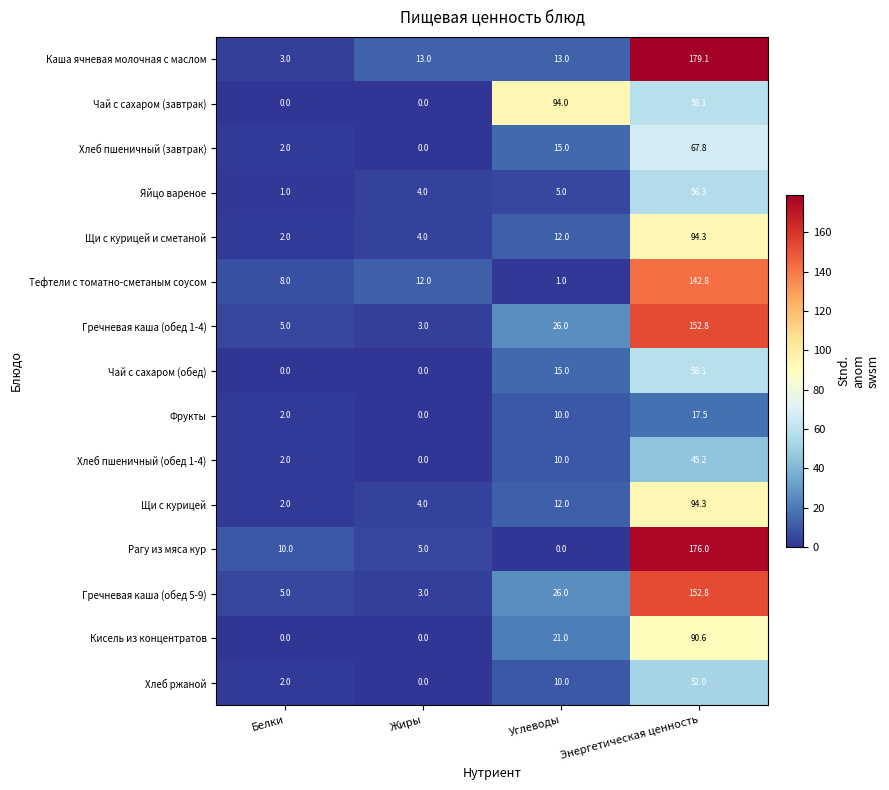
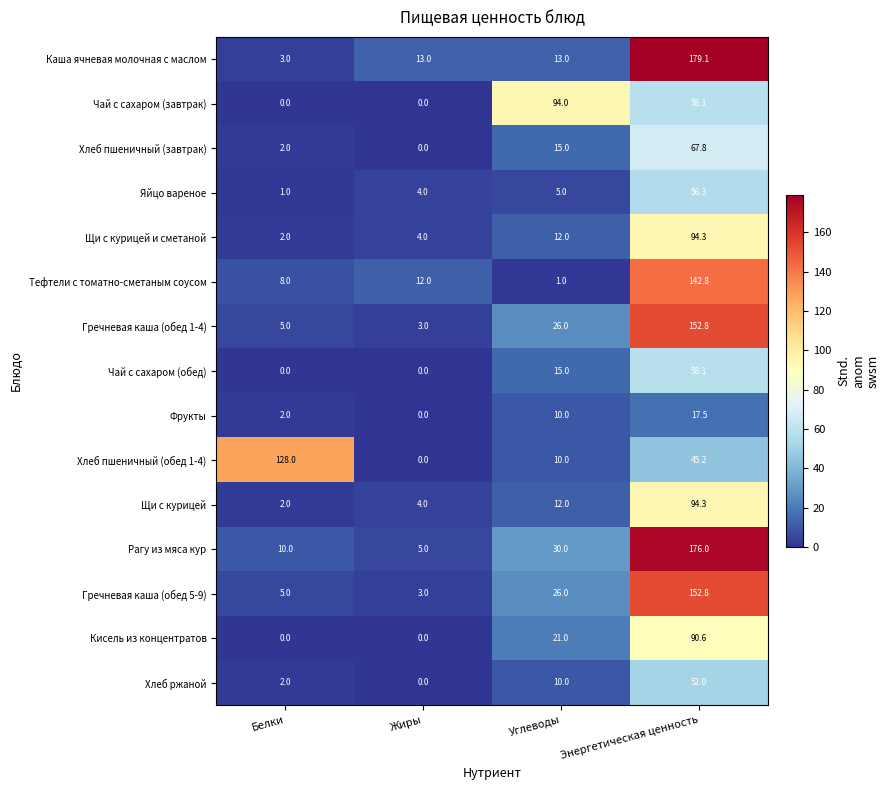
  {
    "Каша ячневая молочная с маслом": {
      "Белки": 3.0,
      "Жиры": 13.0,
      "Углеводы": 13.0,
      "Энергетическая ценность": 179.1
    },
    "Чай с сахаром (завтрак)": {
      "Белки": 0.0,
      "Жиры": 0.0,
      "Углеводы": 94.0,
      "Энергетическая ценность": 58.1
    },
    "Хлеб пшеничный (завтрак)": {
      "Белки": 2.0,
      "Жиры": 0.0,
      "Углеводы": 15.0,
      "Энергетическая ценность": 67.8
    },
    "Яйцо вареное": {
      "Белки": 1.0,
      "Жиры": 4.0,
      "Углеводы": 5.0,
      "Энергетическая ценность": 56.3
    },
    "Щи с курицей и сметаной": {
      "Белки": 2.0,
      "Жиры": 4.0,
      "Углеводы": 12.0,
      "Энергетическая ценность": 94.3
    },
    "Тефтели с томатно-сметаным соусом": {
      "Белки": 8.0,
      "Жиры": 12.0,
      "Углеводы": 1.0,
      "Энергетическая ценность": 142.8
    },
    "Гречневая каша (обед 1-4)": {
      "Белки": 5.0,
      "Жиры": 3.0,
      "Углеводы": 26.0,
      "Энергетическая ценность": 152.8
    },
    "Чай с сахаром (обед)": {
      "Белки": 0.0,
      "Жиры": 0.0,
      "Углеводы": 15.0,
      "Энергетическая ценность": 58.1
    },
    "Фрукты": {
      "Белки": 2.0,
      "Жиры": 0.0,
      "Углеводы": 10.0,
      "Энергетическая ценность": 17.5
    },
    "Хлеб пшеничный (обед 1-4)": {
-     "Белки": 2.0,
+     "Белки": 128.0,
      "Жиры": 0.0,
      "Углеводы": 10.0,
      "Энергетическая ценность": 45.2
    },
    "Щи с курицей": {
      "Белки": 2.0,
      "Жиры": 4.0,
      "Углеводы": 12.0,
      "Энергетическая ценность": 94.3
    },
    "Рагу из мяса кур": {
      "Белки": 10.0,
      "Жиры": 5.0,
-     "Углеводы": 0.0,
+     "Углеводы": 30.0,
      "Энергетическая ценность": 176.0
    },
    "Гречневая каша (обед 5-9)": {
      "Белки": 5.0,
      "Жиры": 3.0,
      "Углеводы": 26.0,
      "Энергетическая ценность": 152.8
    },
    "Кисель из концентратов": {
      "Белки": 0.0,
      "Жиры": 0.0,
      "Углеводы": 21.0,
      "Энергетическая ценность": 90.6
    },
    "Хлеб ржаной": {
      "Белки": 2.0,
      "Жиры": 0.0,
      "Углеводы": 10.0,
      "Энергетическая ценность": 52.0
    }
  }
